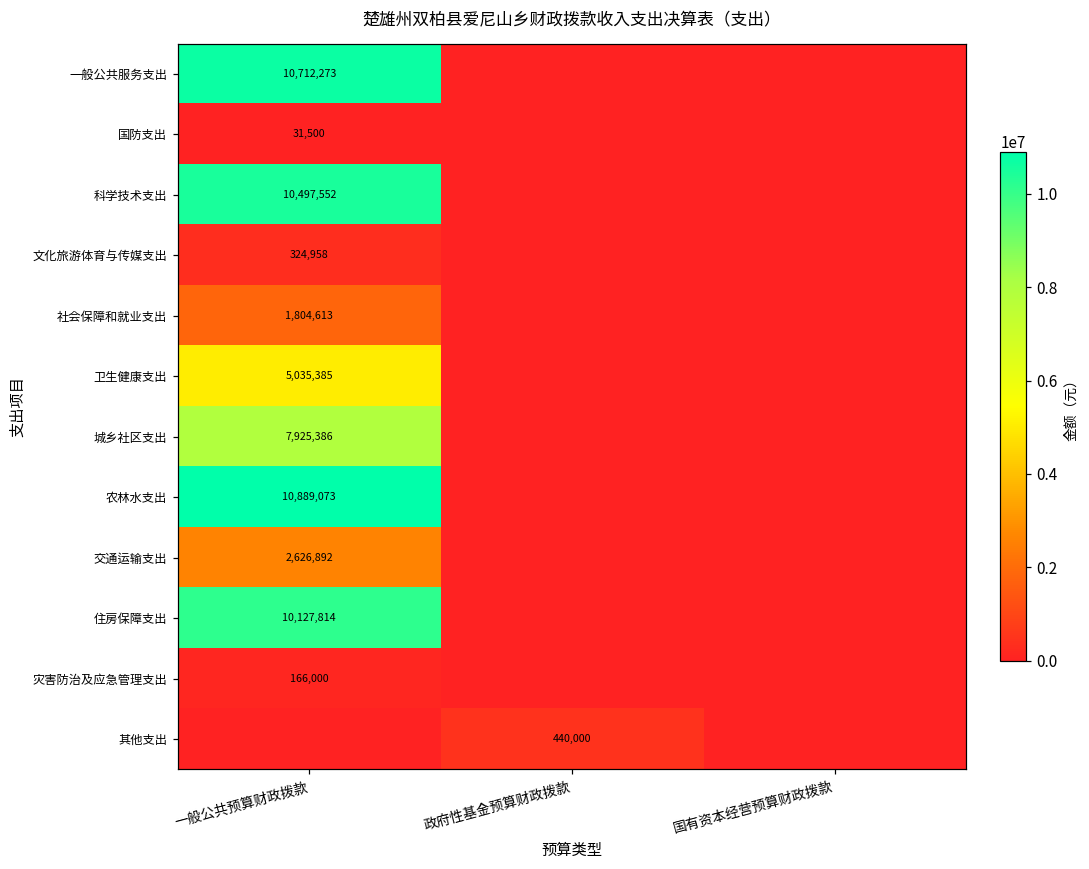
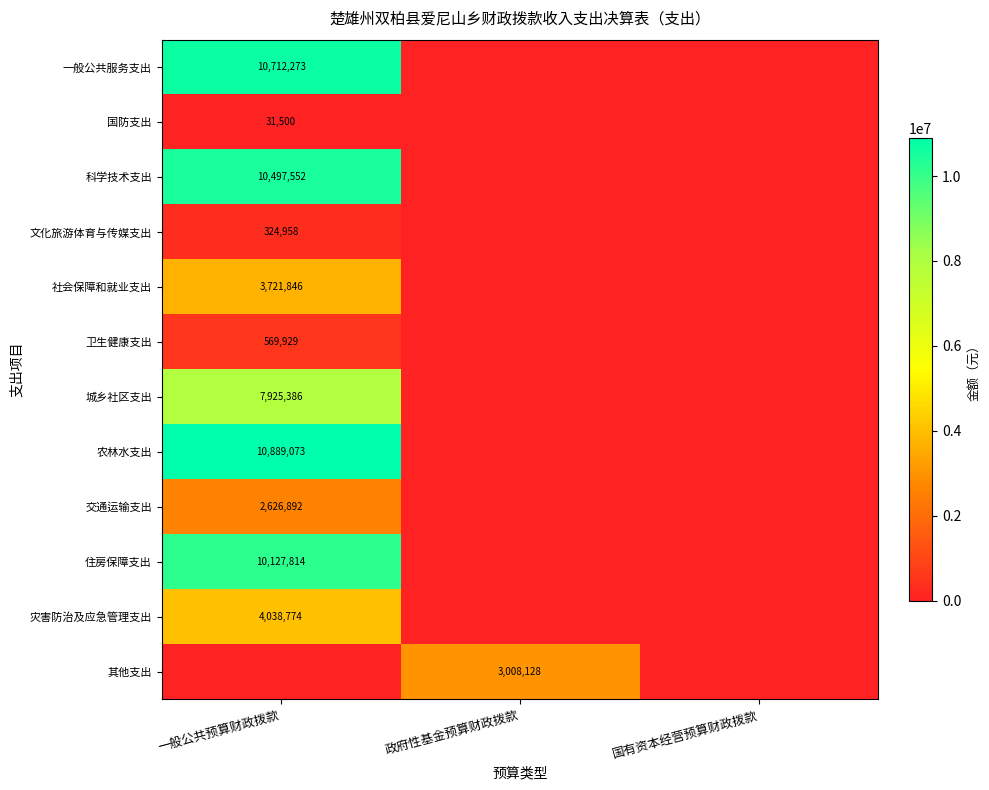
  {
    "一般公共服务支出": {
      "一般公共预算财政拨款": "10,712,273"
    },
    "国防支出": {
      "一般公共预算财政拨款": "31,500"
    },
    "科学技术支出": {
      "一般公共预算财政拨款": "10,497,552"
    },
    "文化旅游体育与传媒支出": {
      "一般公共预算财政拨款": "324,958"
    },
    "社会保障和就业支出": {
-     "一般公共预算财政拨款": "1,804,613"
+     "一般公共预算财政拨款": "3,721,846"
    },
    "卫生健康支出": {
-     "一般公共预算财政拨款": "5,035,385"
+     "一般公共预算财政拨款": "569,929"
    },
    "城乡社区支出": {
      "一般公共预算财政拨款": "7,925,386"
    },
    "农林水支出": {
      "一般公共预算财政拨款": "10,889,073"
    },
    "交通运输支出": {
      "一般公共预算财政拨款": "2,626,892"
    },
    "住房保障支出": {
      "一般公共预算财政拨款": "10,127,814"
    },
    "灾害防治及应急管理支出": {
-     "一般公共预算财政拨款": "166,000"
+     "一般公共预算财政拨款": "4,038,774"
    },
    "其他支出": {
-     "政府性基金预算财政拨款": "440,000"
+     "政府性基金预算财政拨款": "3,008,128"
    }
  }
